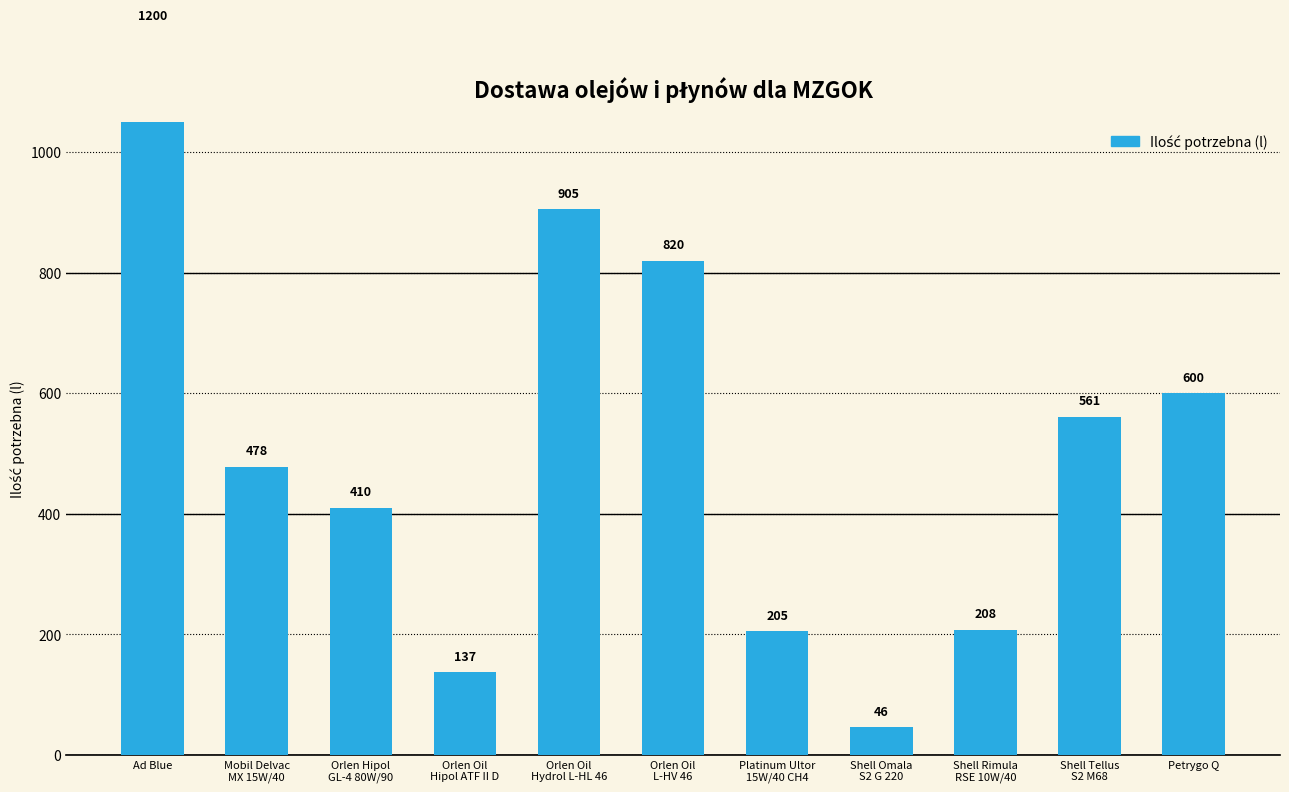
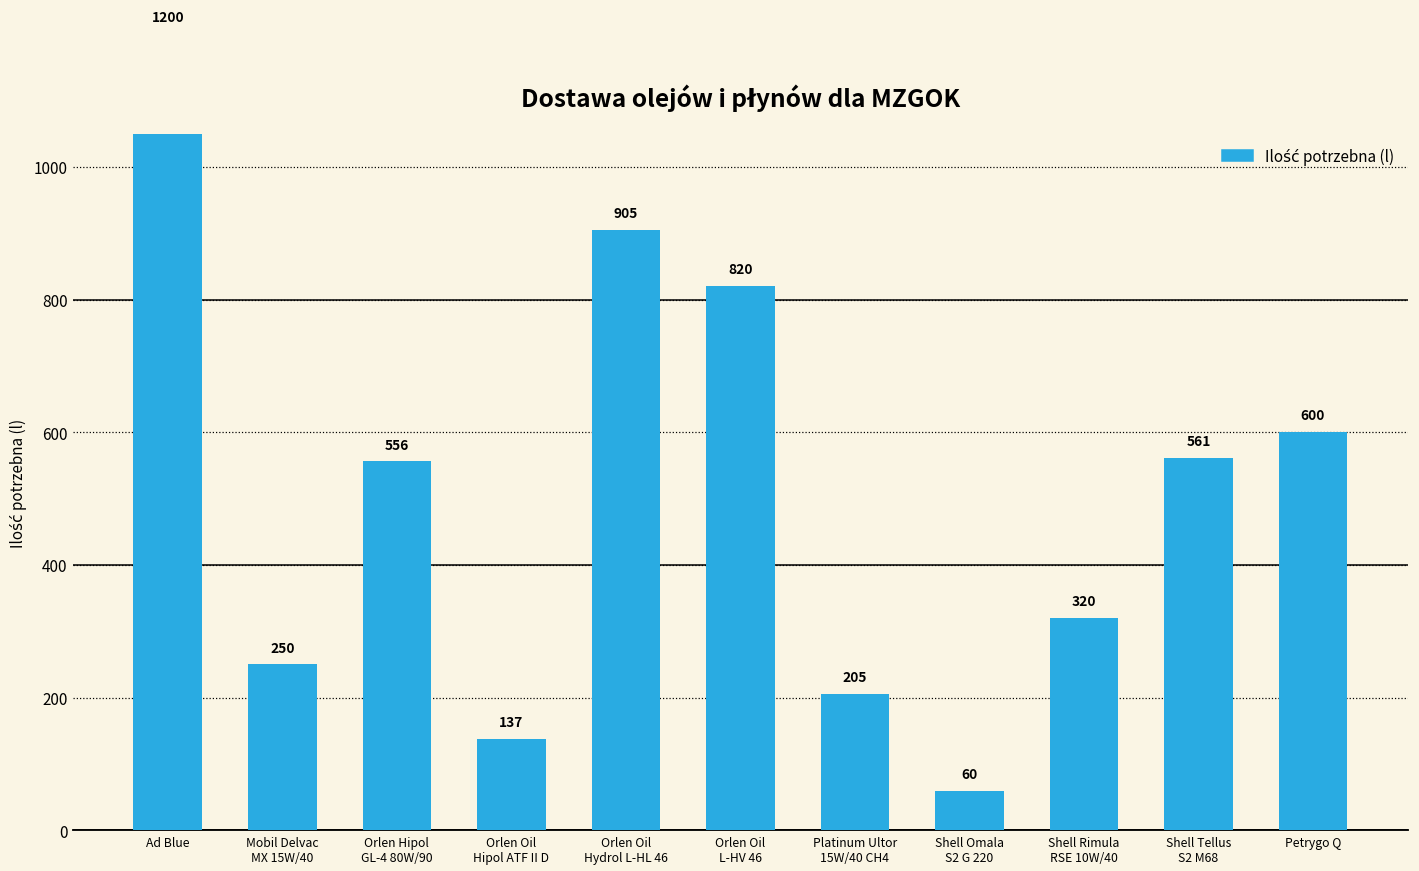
  {
-   "Mobil Delvac MX 15W/40": 478,
-   "Orlen Hipol GL-4 80W/90": 410,
+   "Mobil Delvac MX 15W/40": 250,
+   "Orlen Hipol GL-4 80W/90": 556,
    "Orlen Oil Hipol ATF II D": 137,
    "Orlen Oil Hydrol L-HL 46": 905,
    "Orlen Oil L-HV 46": 820,
    "Platinum Ultor 15W/40 CH4": 205,
-   "Shell Omala S2 G 220": 46,
-   "Shell Rimula RSE 10W/40": 208,
+   "Shell Omala S2 G 220": 60,
+   "Shell Rimula RSE 10W/40": 320,
    "Shell Tellus S2 M68": 561,
    "Petrygo Q": 600
  }
